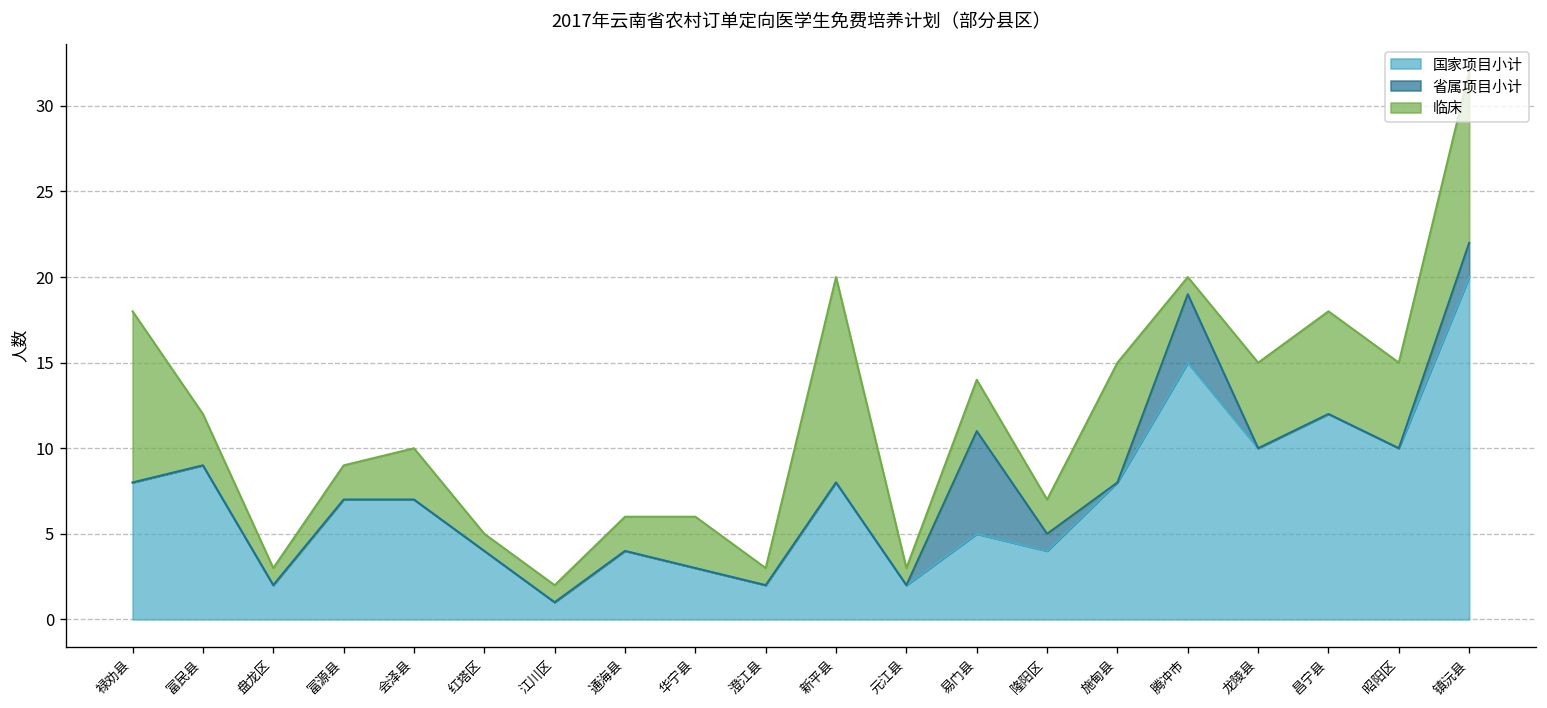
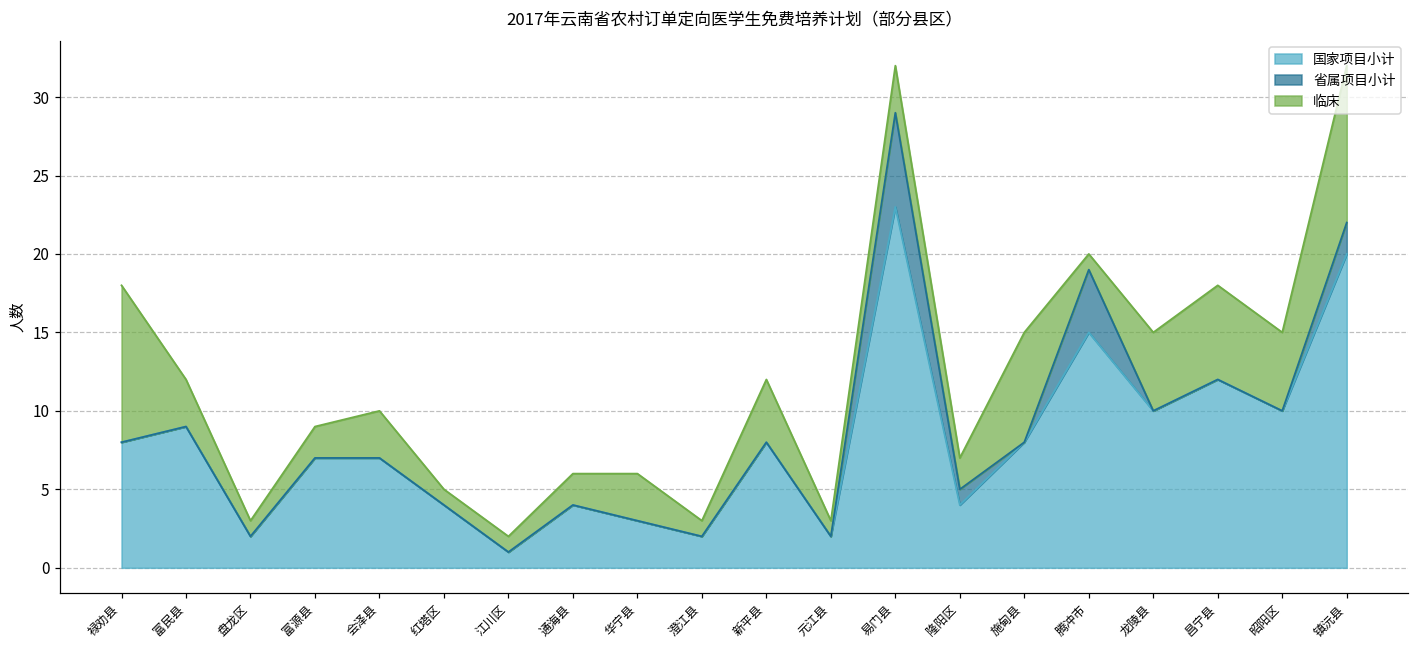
  {
    "国家项目小计": {
-     "易门县": 5,
+     "易门县": 23,
      "隆阳区": 4,
      "腾冲市": 15,
      "镇沅县": 20
    },
    "省属项目小计": {
      "易门县": 6,
      "隆阳区": 1,
      "腾冲市": 4,
      "镇沅县": 2
    },
    "临床": {
      "禄劝县": 10,
      "富民县": 3,
      "盘龙区": 1,
      "富源县": 2,
      "会泽县": 3,
      "红塔区": 1,
      "江川区": 1,
      "通海县": 2,
      "华宁县": 3,
      "澄江县": 1,
-     "新平县": 12,
+     "新平县": 4,
      "元江县": 1,
      "易门县": 3,
      "隆阳区": 2,
      "施甸县": 7,
      "腾冲市": 1,
      "龙陵县": 5,
      "昌宁县": 6,
      "昭阳区": 5
    }
  }
